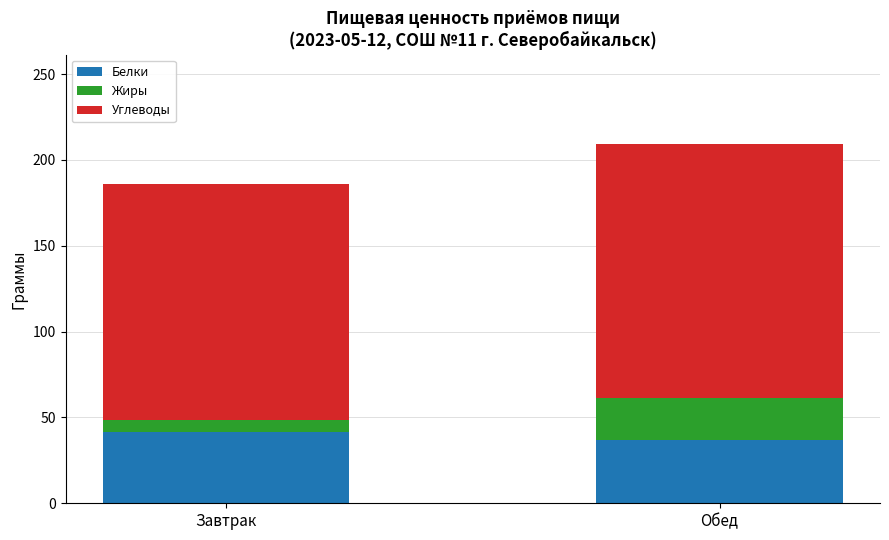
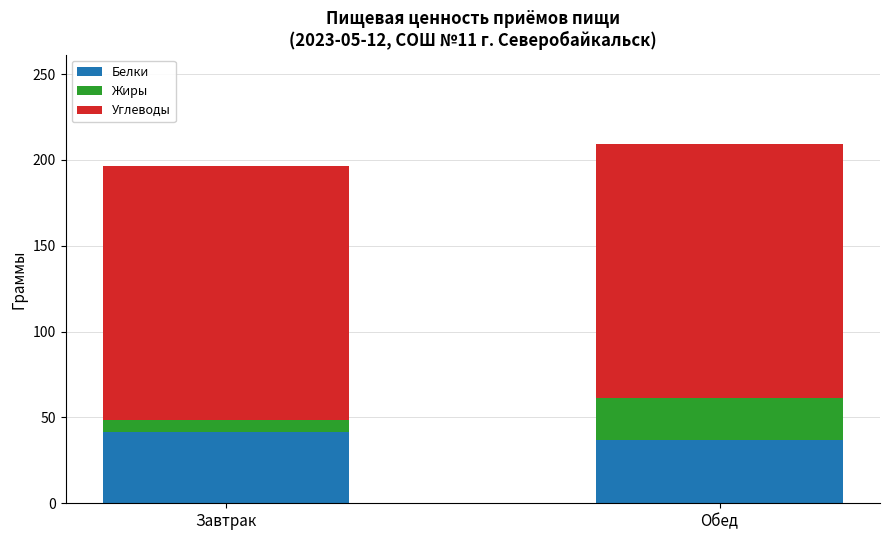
  {
    "Белки": {
      "Завтрак": 41,
      "Обед": 37
    },
    "Жиры": {
      "Завтрак": 7,
      "Обед": 24
    },
    "Углеводы": {
-     "Завтрак": 138,
+     "Завтрак": 148,
      "Обед": 148
    }
  }
